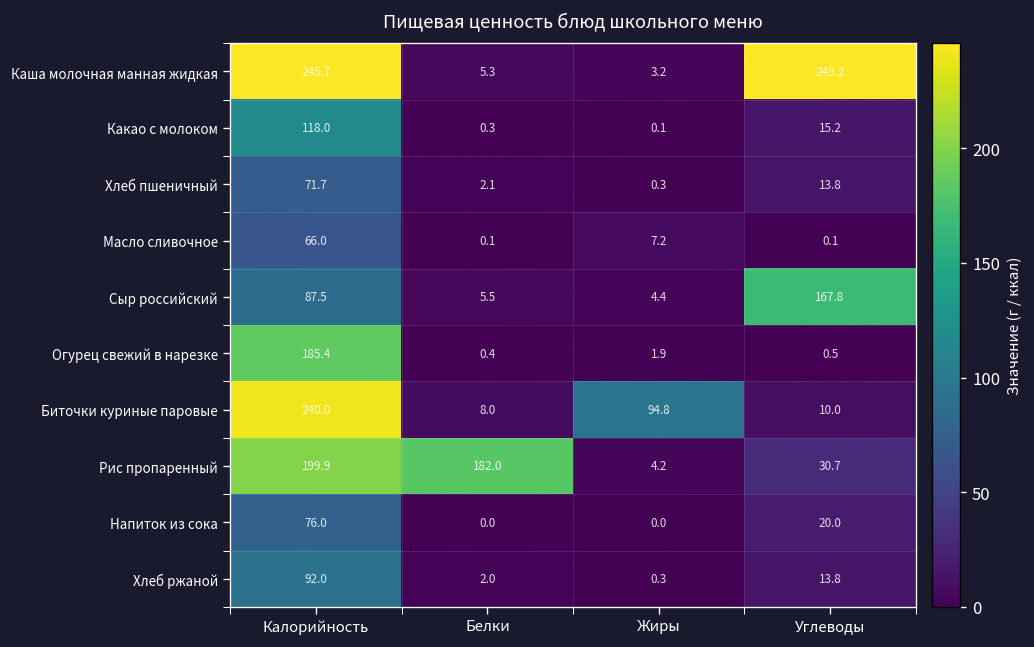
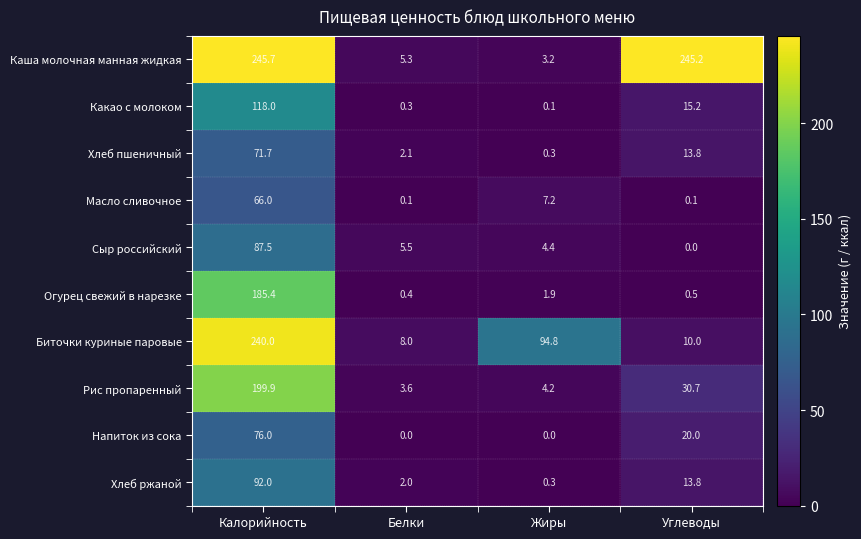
  {
    "Каша молочная манная жидкая": {
      "Калорийность": 245.7,
      "Белки": 5.3,
      "Жиры": 3.2,
      "Углеводы": 245.2
    },
    "Какао с молоком": {
      "Калорийность": 118.0,
      "Белки": 0.3,
      "Жиры": 0.1,
      "Углеводы": 15.2
    },
    "Хлеб пшеничный": {
      "Калорийность": 71.7,
      "Белки": 2.1,
      "Жиры": 0.3,
      "Углеводы": 13.8
    },
    "Масло сливочное": {
      "Калорийность": 66.0,
      "Белки": 0.1,
      "Жиры": 7.2,
      "Углеводы": 0.1
    },
    "Сыр российский": {
      "Калорийность": 87.5,
      "Белки": 5.5,
      "Жиры": 4.4,
-     "Углеводы": 167.8
+     "Углеводы": 0.0
    },
    "Огурец свежий в нарезке": {
      "Калорийность": 185.4,
      "Белки": 0.4,
      "Жиры": 1.9,
      "Углеводы": 0.5
    },
    "Биточки куриные паровые": {
      "Калорийность": 240.0,
      "Белки": 8.0,
      "Жиры": 94.8,
      "Углеводы": 10.0
    },
    "Рис пропаренный": {
      "Калорийность": 199.9,
-     "Белки": 182.0,
+     "Белки": 3.6,
      "Жиры": 4.2,
      "Углеводы": 30.7
    },
    "Напиток из сока": {
      "Калорийность": 76.0,
      "Белки": 0.0,
      "Жиры": 0.0,
      "Углеводы": 20.0
    },
    "Хлеб ржаной": {
      "Калорийность": 92.0,
      "Белки": 2.0,
      "Жиры": 0.3,
      "Углеводы": 13.8
    }
  }
